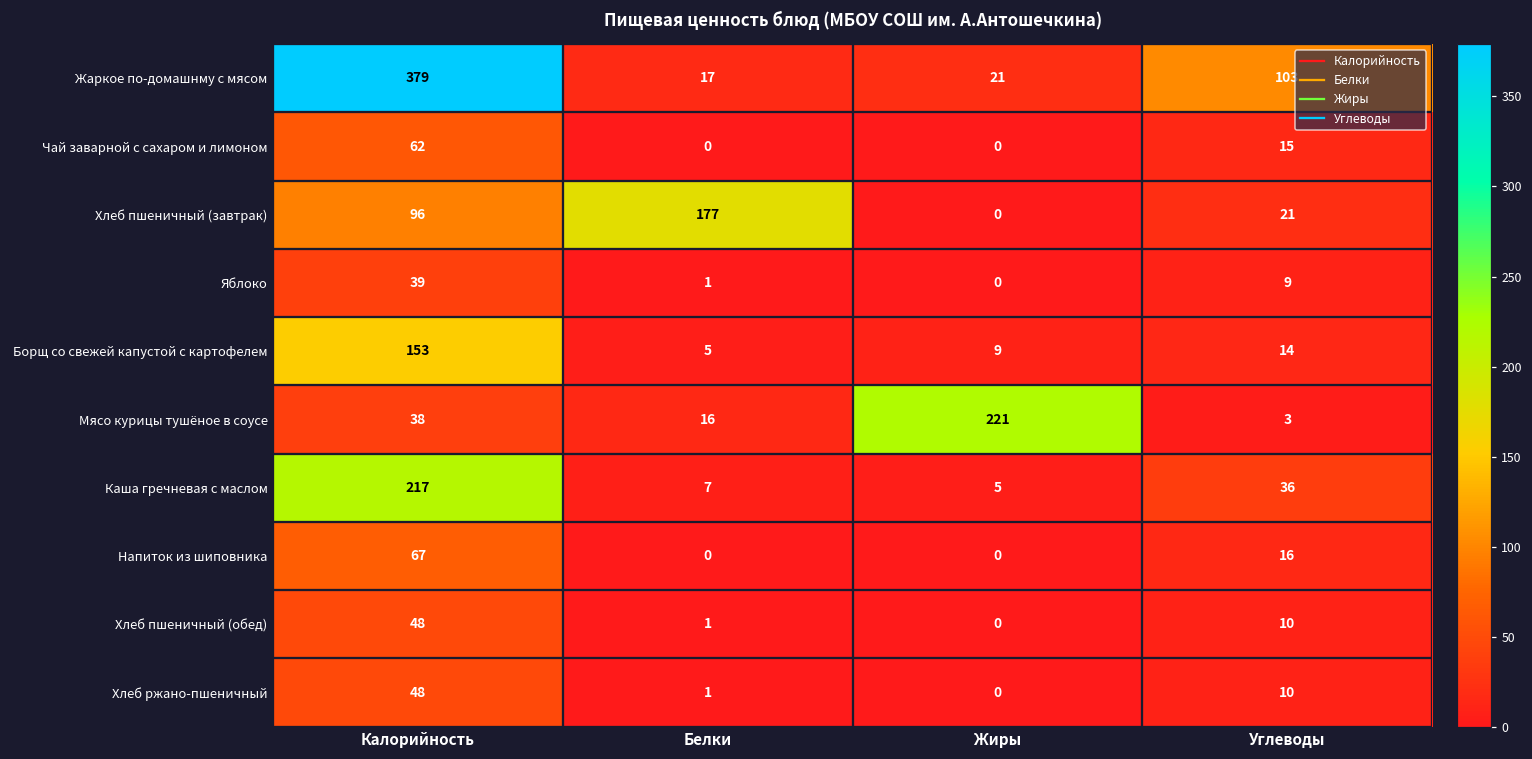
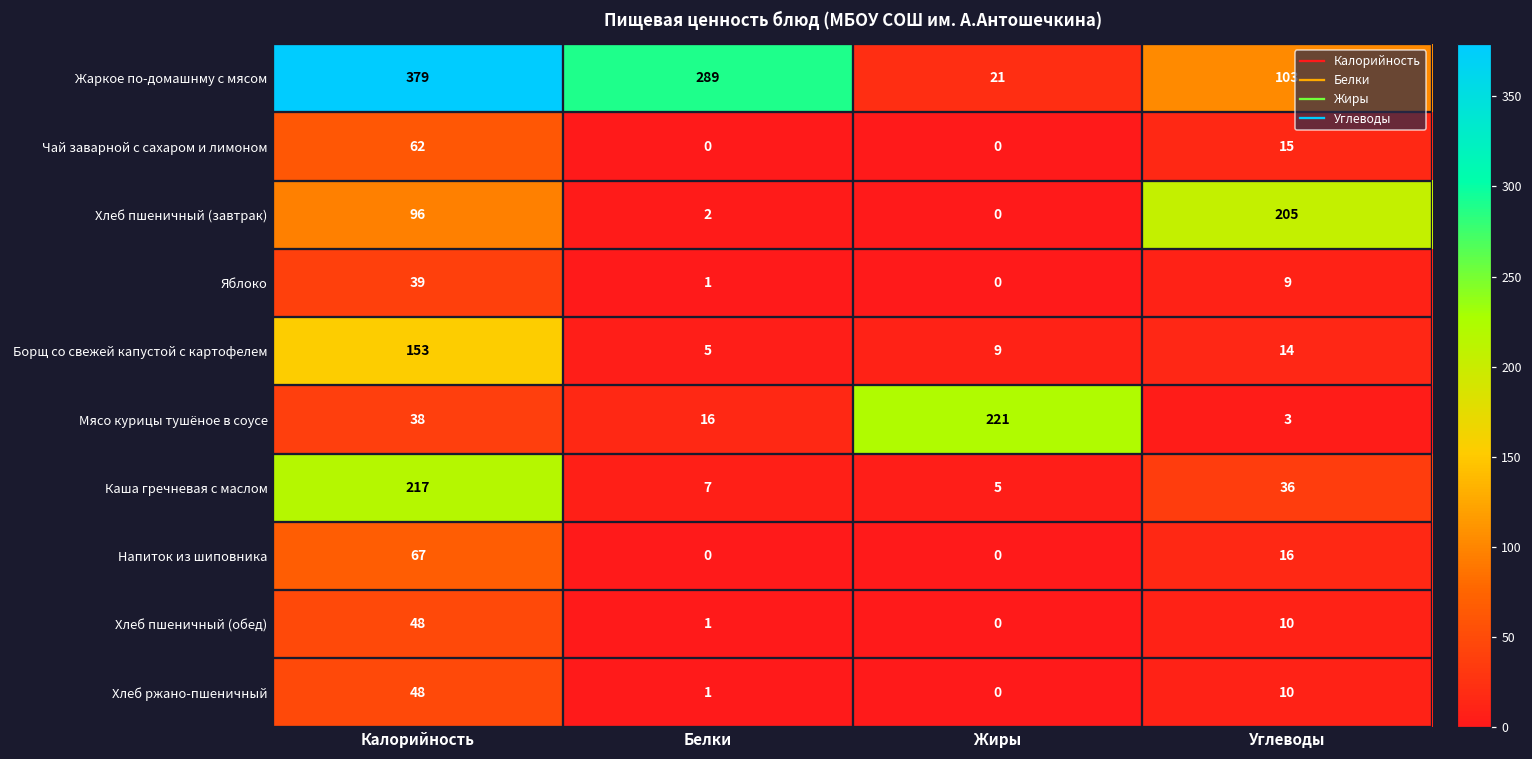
  {
    "Жаркое по-домашнму с мясом": {
      "Калорийность": 379,
-     "Белки": 17,
+     "Белки": 289,
      "Жиры": 21
    },
    "Чай заварной с сахаром и лимоном": {
      "Калорийность": 62,
      "Белки": 0,
      "Жиры": 0,
      "Углеводы": 15
    },
    "Хлеб пшеничный (завтрак)": {
      "Калорийность": 96,
-     "Белки": 177,
+     "Белки": 2,
      "Жиры": 0,
-     "Углеводы": 21
+     "Углеводы": 205
    },
    "Яблоко": {
      "Калорийность": 39,
      "Белки": 1,
      "Жиры": 0,
      "Углеводы": 9
    },
    "Борщ со свежей капустой с картофелем": {
      "Калорийность": 153,
      "Белки": 5,
      "Жиры": 9,
      "Углеводы": 14
    },
    "Мясо курицы тушёное в соусе": {
      "Калорийность": 38,
      "Белки": 16,
      "Жиры": 221,
      "Углеводы": 3
    },
    "Каша гречневая с маслом": {
      "Калорийность": 217,
      "Белки": 7,
      "Жиры": 5,
      "Углеводы": 36
    },
    "Напиток из шиповника": {
      "Калорийность": 67,
      "Белки": 0,
      "Жиры": 0,
      "Углеводы": 16
    },
    "Хлеб пшеничный (обед)": {
      "Калорийность": 48,
      "Белки": 1,
      "Жиры": 0,
      "Углеводы": 10
    },
    "Хлеб ржано-пшеничный": {
      "Калорийность": 48,
      "Белки": 1,
      "Жиры": 0,
      "Углеводы": 10
    }
  }
